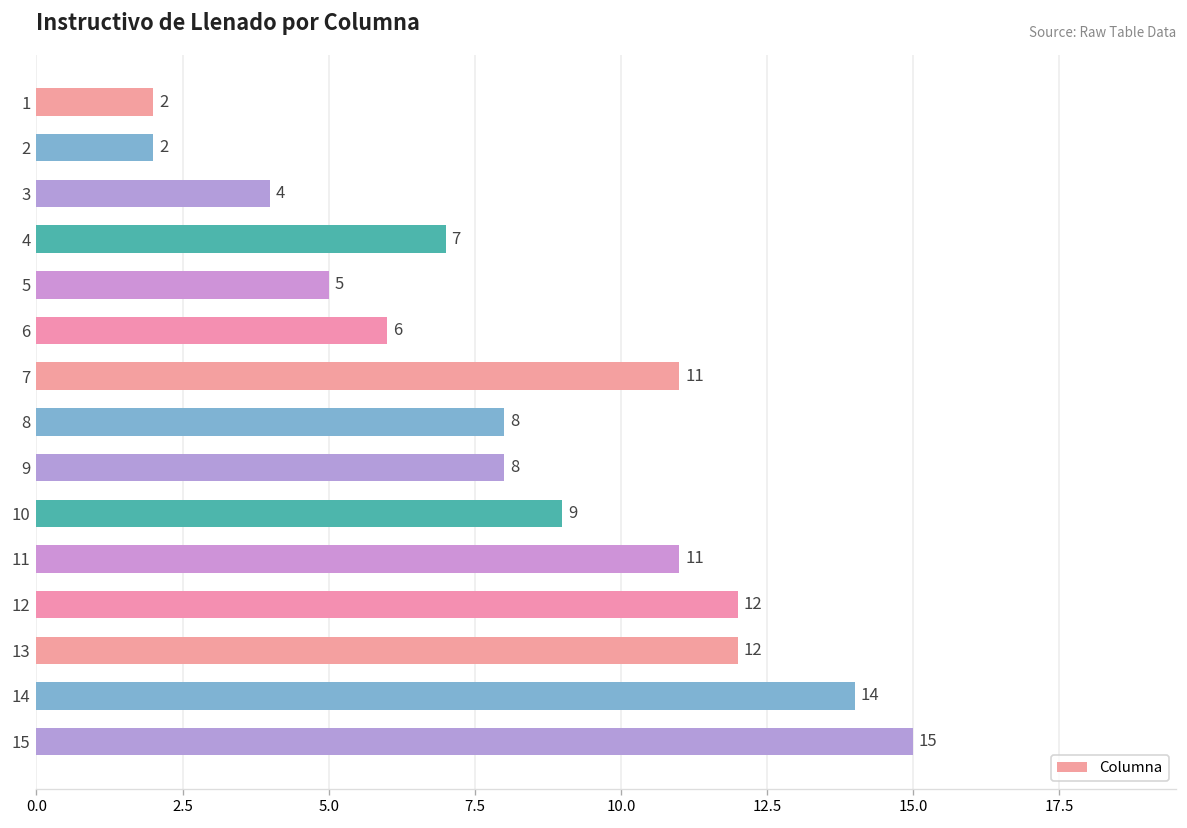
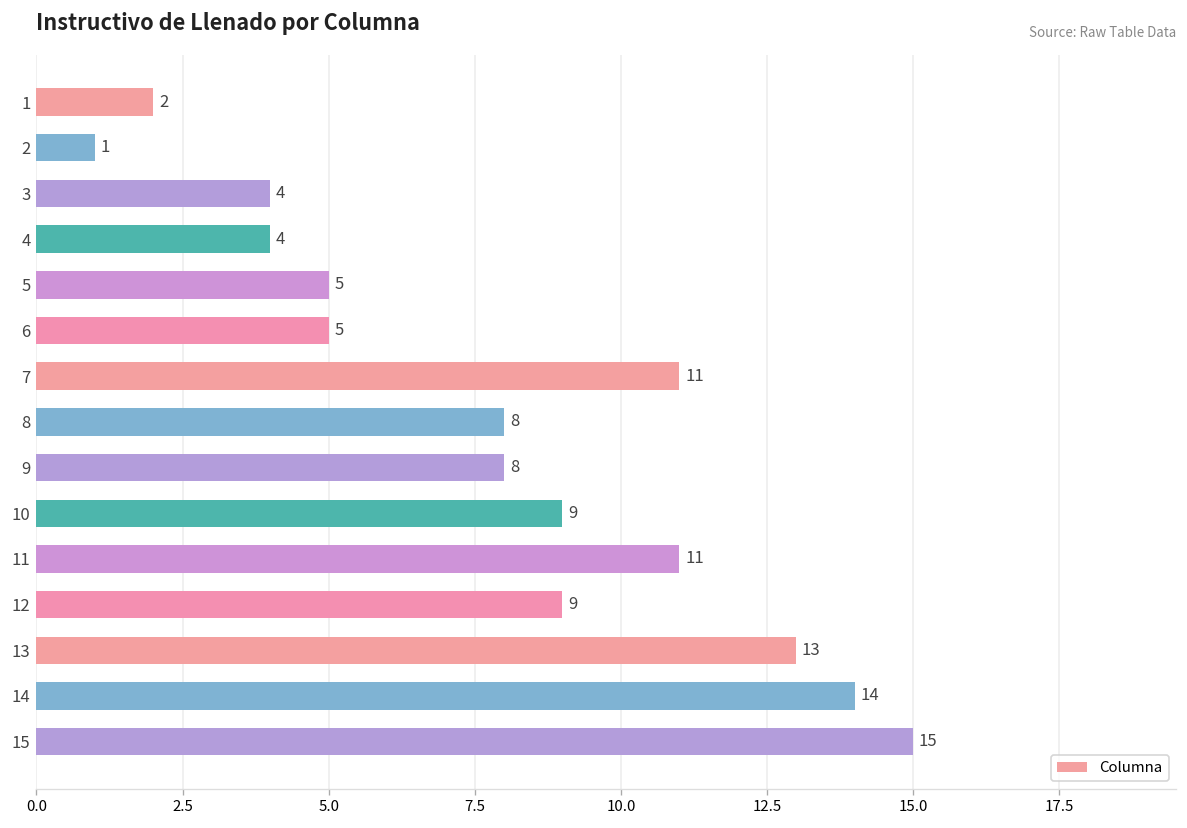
  {
    "1": 2,
-   "2": 2,
+   "2": 1,
    "3": 4,
-   "4": 7,
+   "4": 4,
    "5": 5,
-   "6": 6,
+   "6": 5,
    "7": 11,
    "8": 8,
    "9": 8,
    "10": 9,
    "11": 11,
-   "12": 12,
-   "13": 12,
+   "12": 9,
+   "13": 13,
    "14": 14,
    "15": 15
  }
